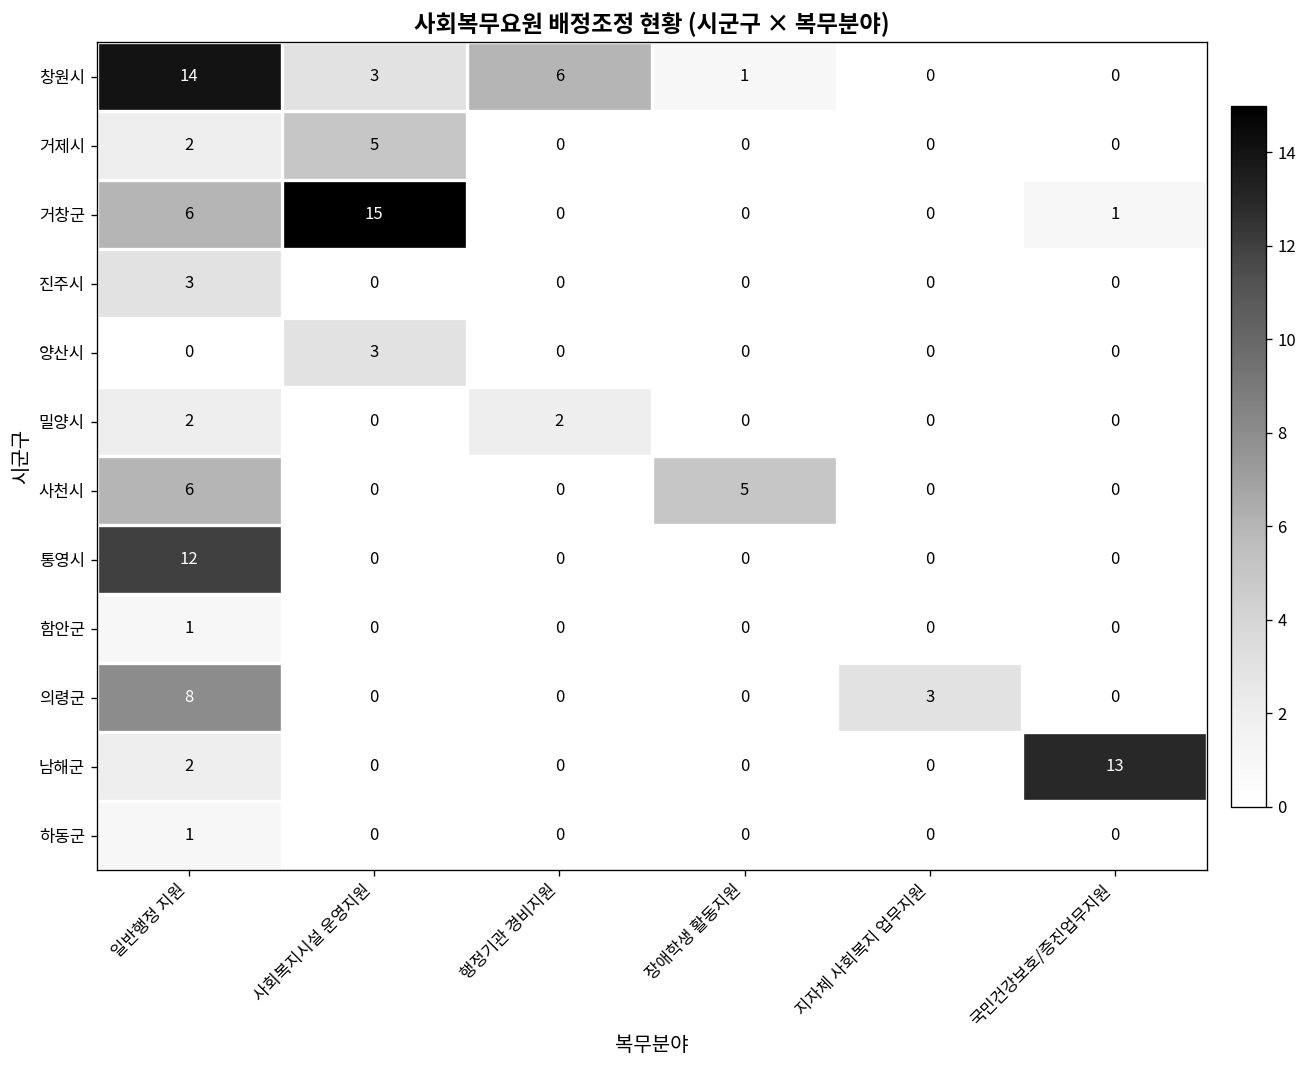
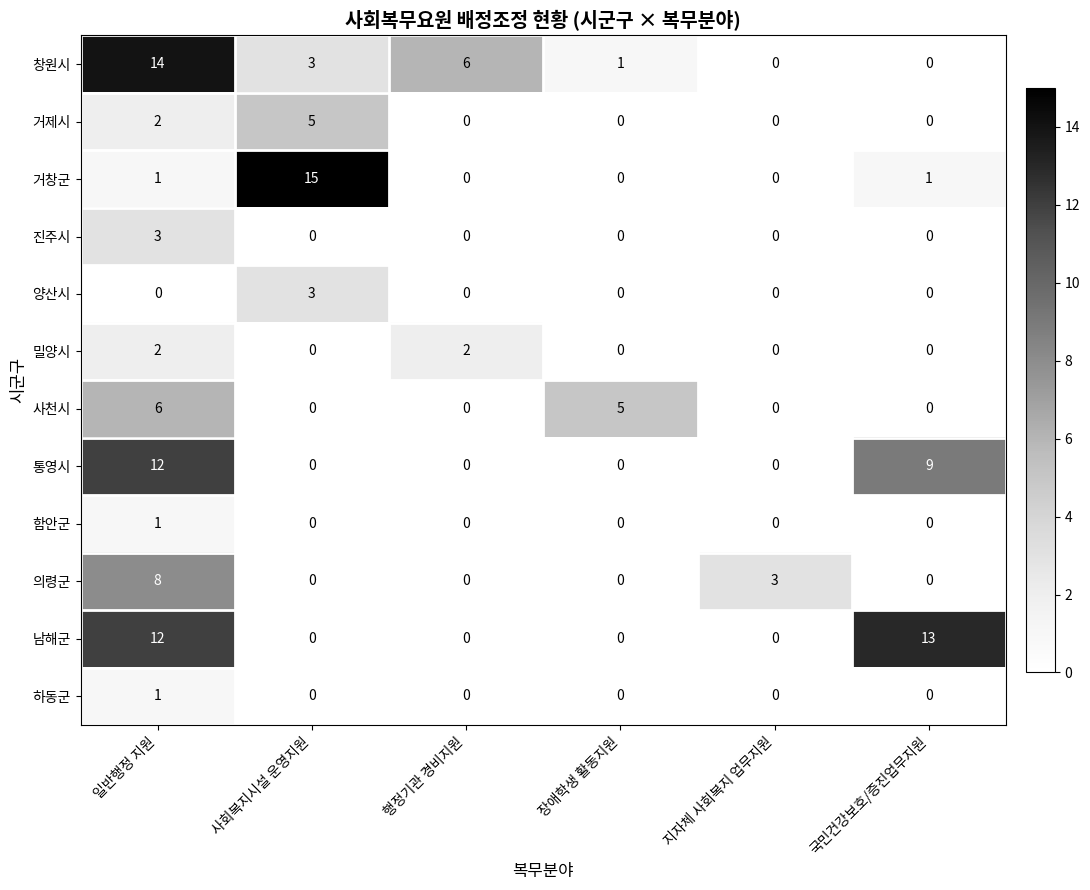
  {
    "창원시": {
      "일반행정 지원": 14,
      "사회복지시설 운영지원": 3,
      "행정기관 경비지원": 6,
      "장애학생 활동지원": 1,
      "지자체 사회복지 업무지원": 0,
      "국민건강보호/증진업무지원": 0
    },
    "거제시": {
      "일반행정 지원": 2,
      "사회복지시설 운영지원": 5,
      "행정기관 경비지원": 0,
      "장애학생 활동지원": 0,
      "지자체 사회복지 업무지원": 0,
      "국민건강보호/증진업무지원": 0
    },
    "거창군": {
-     "일반행정 지원": 6,
+     "일반행정 지원": 1,
      "사회복지시설 운영지원": 15,
      "행정기관 경비지원": 0,
      "장애학생 활동지원": 0,
      "지자체 사회복지 업무지원": 0,
      "국민건강보호/증진업무지원": 1
    },
    "진주시": {
      "일반행정 지원": 3,
      "사회복지시설 운영지원": 0,
      "행정기관 경비지원": 0,
      "장애학생 활동지원": 0,
      "지자체 사회복지 업무지원": 0,
      "국민건강보호/증진업무지원": 0
    },
    "양산시": {
      "일반행정 지원": 0,
      "사회복지시설 운영지원": 3,
      "행정기관 경비지원": 0,
      "장애학생 활동지원": 0,
      "지자체 사회복지 업무지원": 0,
      "국민건강보호/증진업무지원": 0
    },
    "밀양시": {
      "일반행정 지원": 2,
      "사회복지시설 운영지원": 0,
      "행정기관 경비지원": 2,
      "장애학생 활동지원": 0,
      "지자체 사회복지 업무지원": 0,
      "국민건강보호/증진업무지원": 0
    },
    "사천시": {
      "일반행정 지원": 6,
      "사회복지시설 운영지원": 0,
      "행정기관 경비지원": 0,
      "장애학생 활동지원": 5,
      "지자체 사회복지 업무지원": 0,
      "국민건강보호/증진업무지원": 0
    },
    "통영시": {
      "일반행정 지원": 12,
      "사회복지시설 운영지원": 0,
      "행정기관 경비지원": 0,
      "장애학생 활동지원": 0,
      "지자체 사회복지 업무지원": 0,
-     "국민건강보호/증진업무지원": 0
+     "국민건강보호/증진업무지원": 9
    },
    "함안군": {
      "일반행정 지원": 1,
      "사회복지시설 운영지원": 0,
      "행정기관 경비지원": 0,
      "장애학생 활동지원": 0,
      "지자체 사회복지 업무지원": 0,
      "국민건강보호/증진업무지원": 0
    },
    "의령군": {
      "일반행정 지원": 8,
      "사회복지시설 운영지원": 0,
      "행정기관 경비지원": 0,
      "장애학생 활동지원": 0,
      "지자체 사회복지 업무지원": 3,
      "국민건강보호/증진업무지원": 0
    },
    "남해군": {
-     "일반행정 지원": 2,
+     "일반행정 지원": 12,
      "사회복지시설 운영지원": 0,
      "행정기관 경비지원": 0,
      "장애학생 활동지원": 0,
      "지자체 사회복지 업무지원": 0,
      "국민건강보호/증진업무지원": 13
    },
    "하동군": {
      "일반행정 지원": 1,
      "사회복지시설 운영지원": 0,
      "행정기관 경비지원": 0,
      "장애학생 활동지원": 0,
      "지자체 사회복지 업무지원": 0,
      "국민건강보호/증진업무지원": 0
    }
  }
